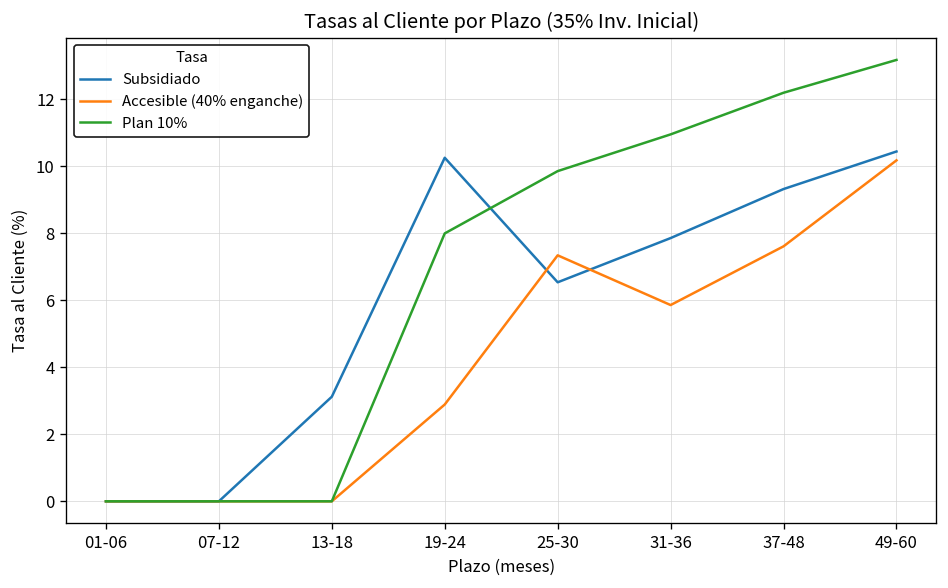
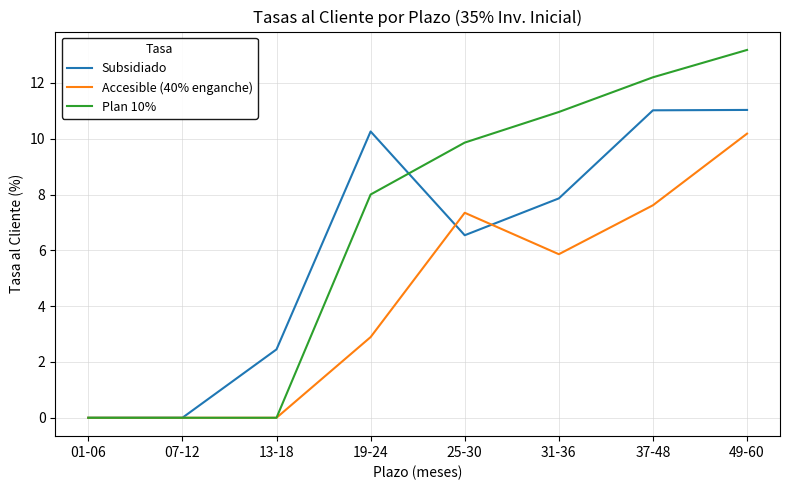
  {
    "Subsidiado": {
-     "13-18": 3.1,
+     "13-18": 2.4,
      "19-24": 10.3,
      "25-30": 6.5,
      "31-36": 7.9,
-     "37-48": 9.3,
-     "49-60": 10.4
+     "37-48": 11.0,
+     "49-60": 11.0
    },
    "Accesible (40% enganche)": {
      "19-24": 2.9,
      "25-30": 7.3,
      "31-36": 5.9,
      "37-48": 7.6,
      "49-60": 10.2
    },
    "Plan 10%": {
      "19-24": 8.0,
      "25-30": 9.9,
      "31-36": 11.0,
      "37-48": 12.2,
      "49-60": 13.2
    }
  }
